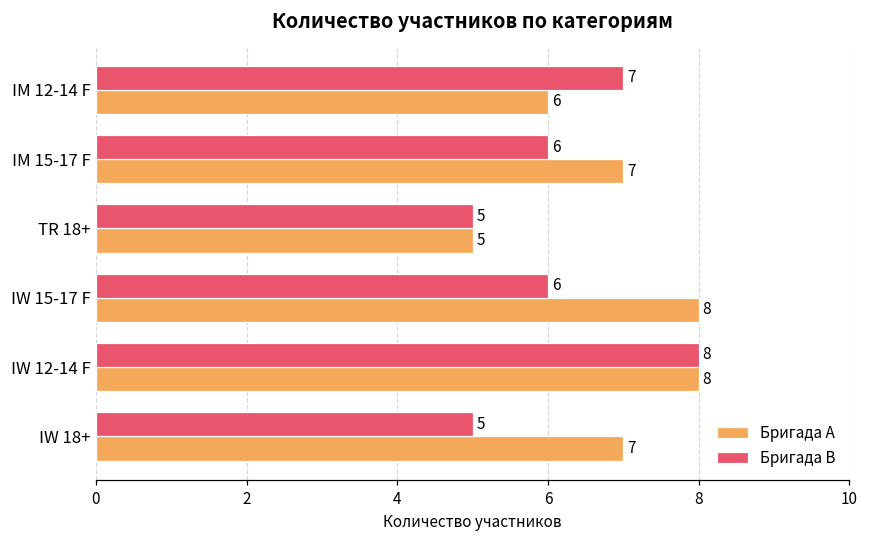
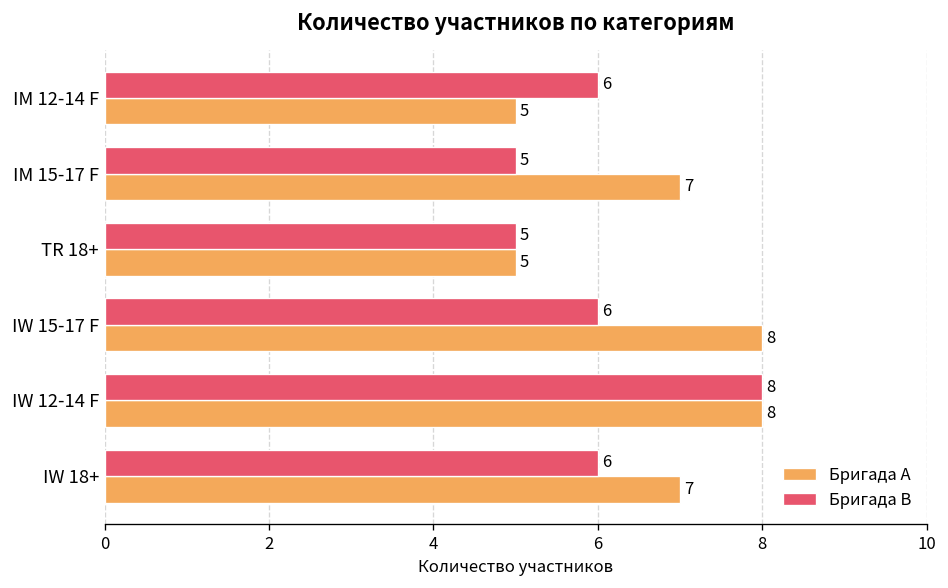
  {
    "Бригада A": {
-     "IM 12-14 F": 6,
+     "IM 12-14 F": 5,
      "IM 15-17 F": 7,
      "TR 18+": 5,
      "IW 15-17 F": 8,
      "IW 12-14 F": 8,
      "IW 18+": 7
    },
    "Бригада B": {
-     "IM 12-14 F": 7,
-     "IM 15-17 F": 6,
+     "IM 12-14 F": 6,
+     "IM 15-17 F": 5,
      "TR 18+": 5,
      "IW 15-17 F": 6,
      "IW 12-14 F": 8,
-     "IW 18+": 5
+     "IW 18+": 6
    }
  }
